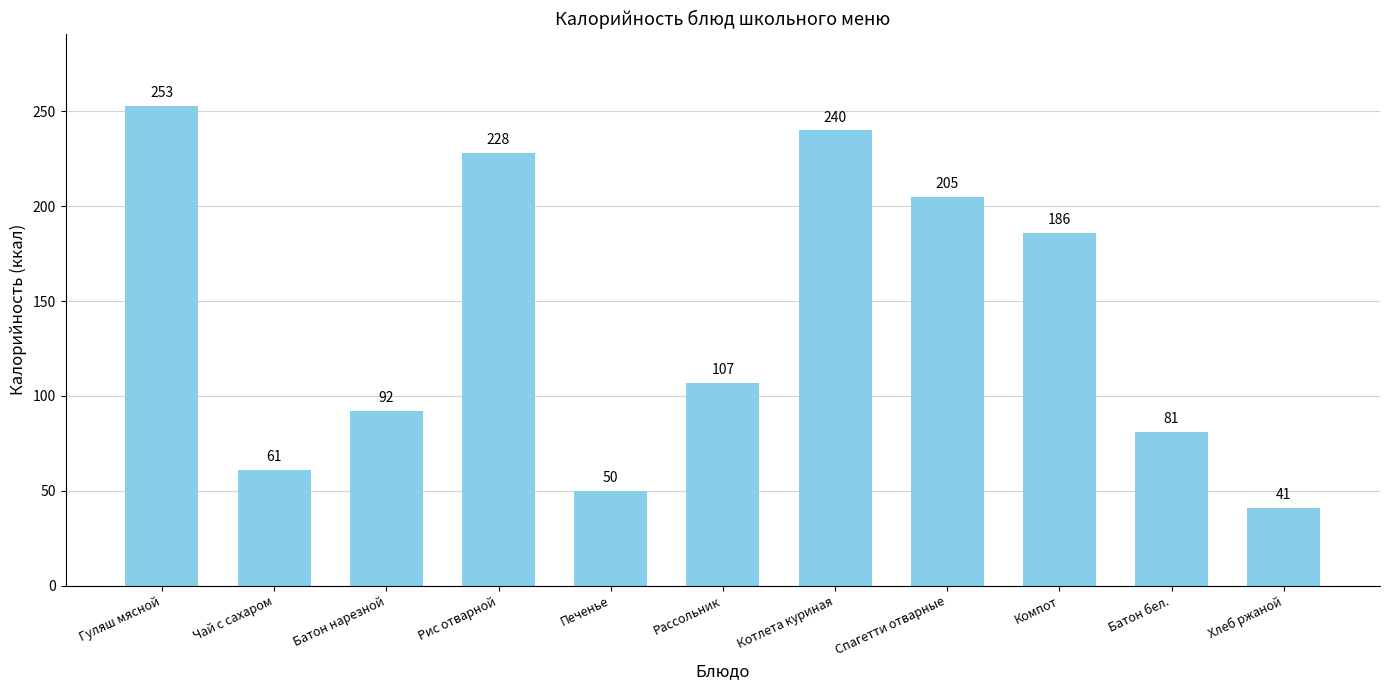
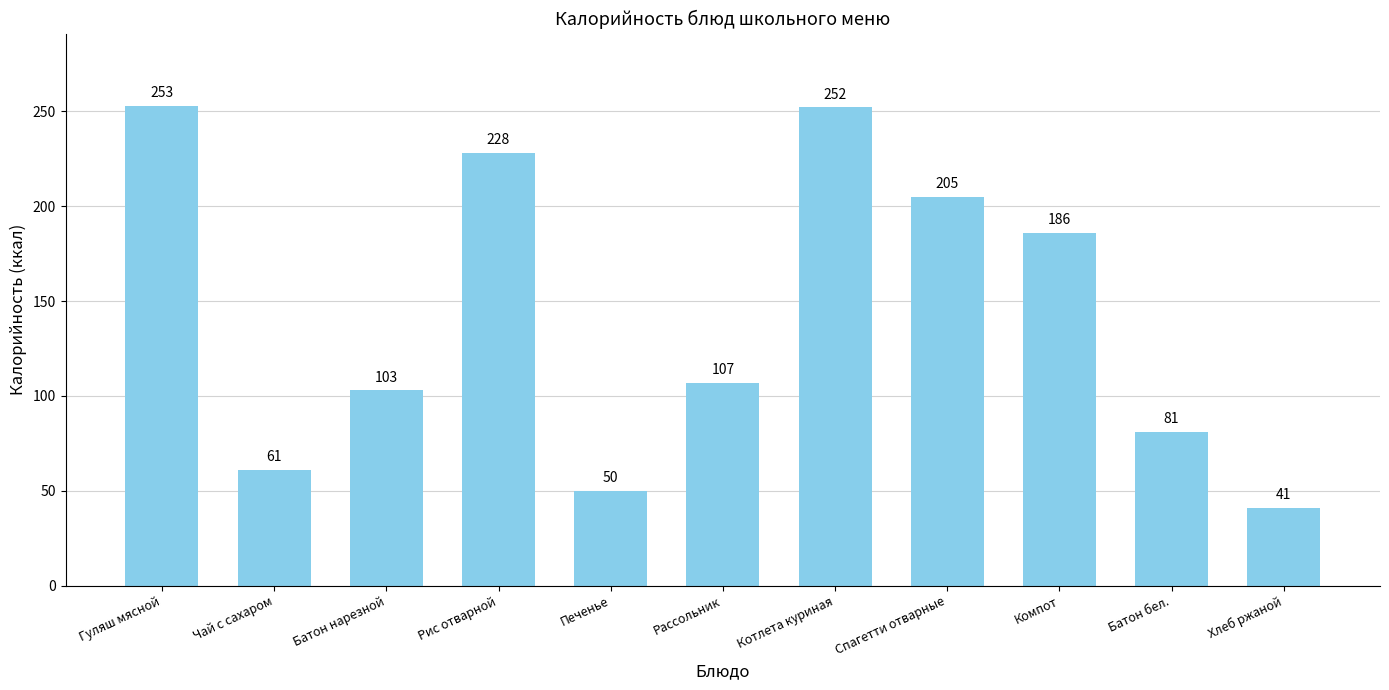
  {
    "Гуляш мясной": 253,
    "Чай с сахаром": 61,
-   "Батон нарезной": 92,
+   "Батон нарезной": 103,
    "Рис отварной": 228,
    "Печенье": 50,
    "Рассольник": 107,
-   "Котлета куриная": 240,
+   "Котлета куриная": 252,
    "Спагетти отварные": 205,
    "Компот": 186,
    "Батон бел.": 81,
    "Хлеб ржаной": 41
  }
